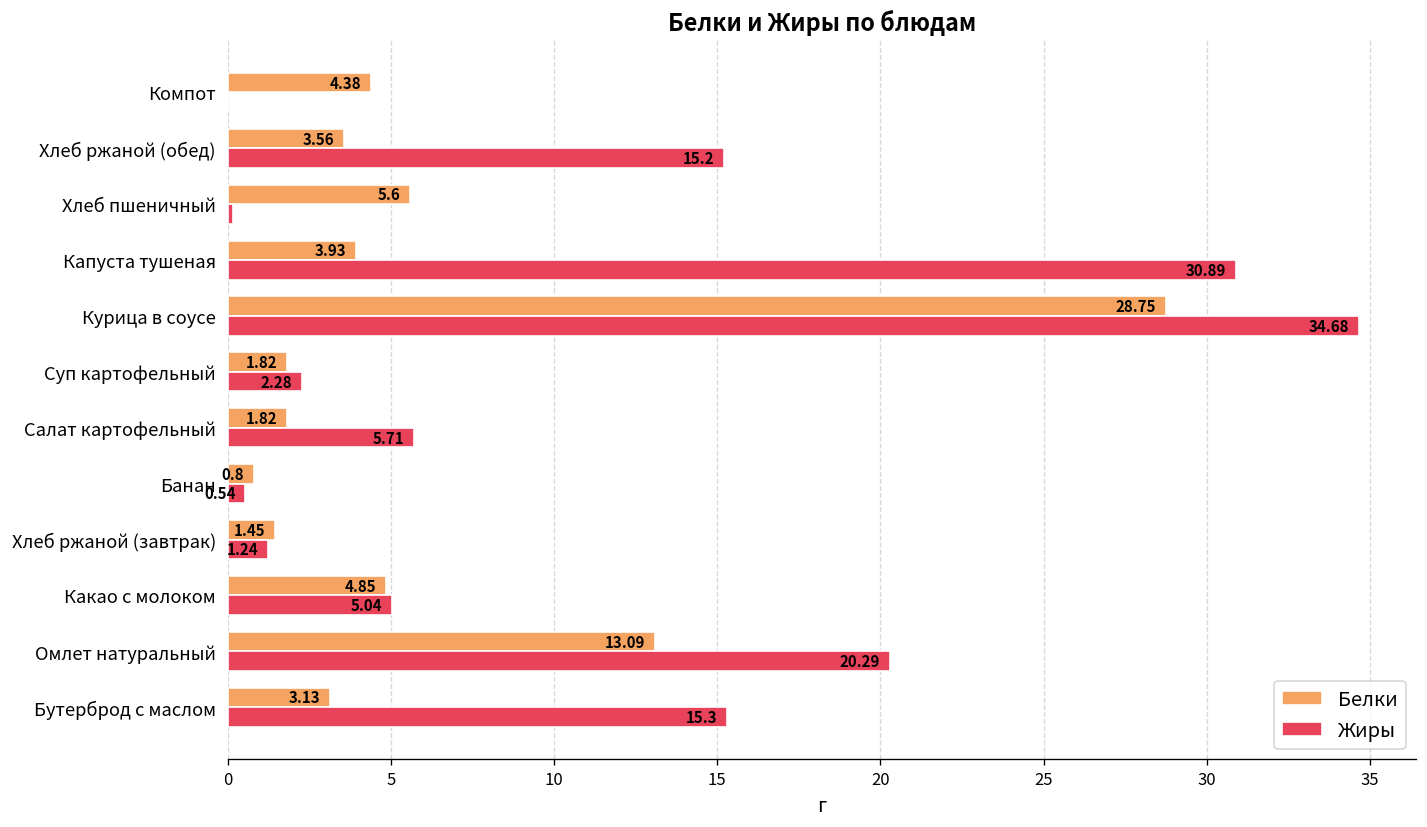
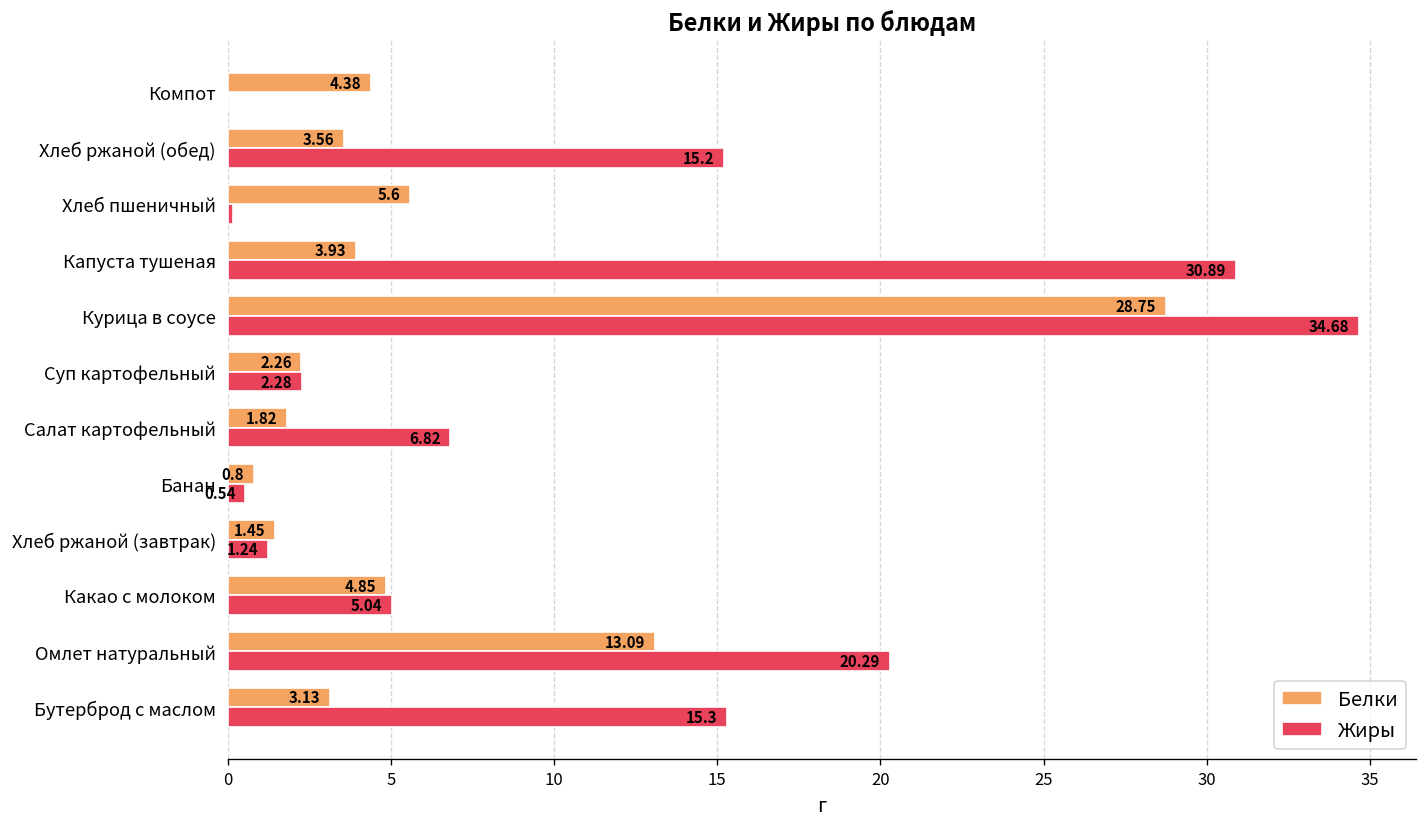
  {
    "Белки": {
      "Компот": 4.38,
      "Хлеб ржаной (обед)": 3.56,
      "Хлеб пшеничный": 5.6,
      "Капуста тушеная": 3.93,
      "Курица в соусе": 28.75,
-     "Суп картофельный": 1.82,
+     "Суп картофельный": 2.26,
      "Салат картофельный": 1.82,
      "Банан": 0.8,
      "Хлеб ржаной (завтрак)": 1.45,
      "Какао с молоком": 4.85,
      "Омлет натуральный": 13.09,
      "Бутерброд с маслом": 3.13
    },
    "Жиры": {
      "Хлеб ржаной (обед)": 15.2,
      "Капуста тушеная": 30.89,
      "Курица в соусе": 34.68,
      "Суп картофельный": 2.28,
-     "Салат картофельный": 5.71,
+     "Салат картофельный": 6.82,
      "Банан": 0.54,
      "Хлеб ржаной (завтрак)": 1.24,
      "Какао с молоком": 5.04,
      "Омлет натуральный": 20.29,
      "Бутерброд с маслом": 15.3
    }
  }
